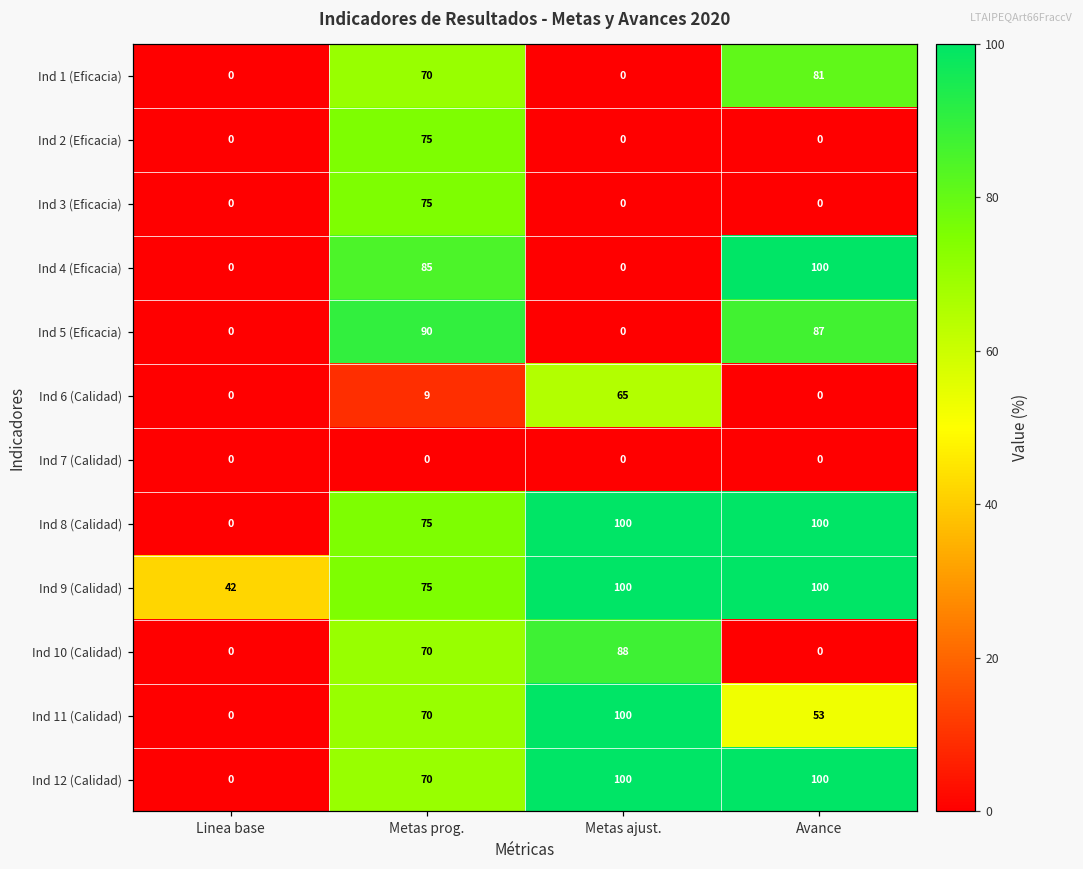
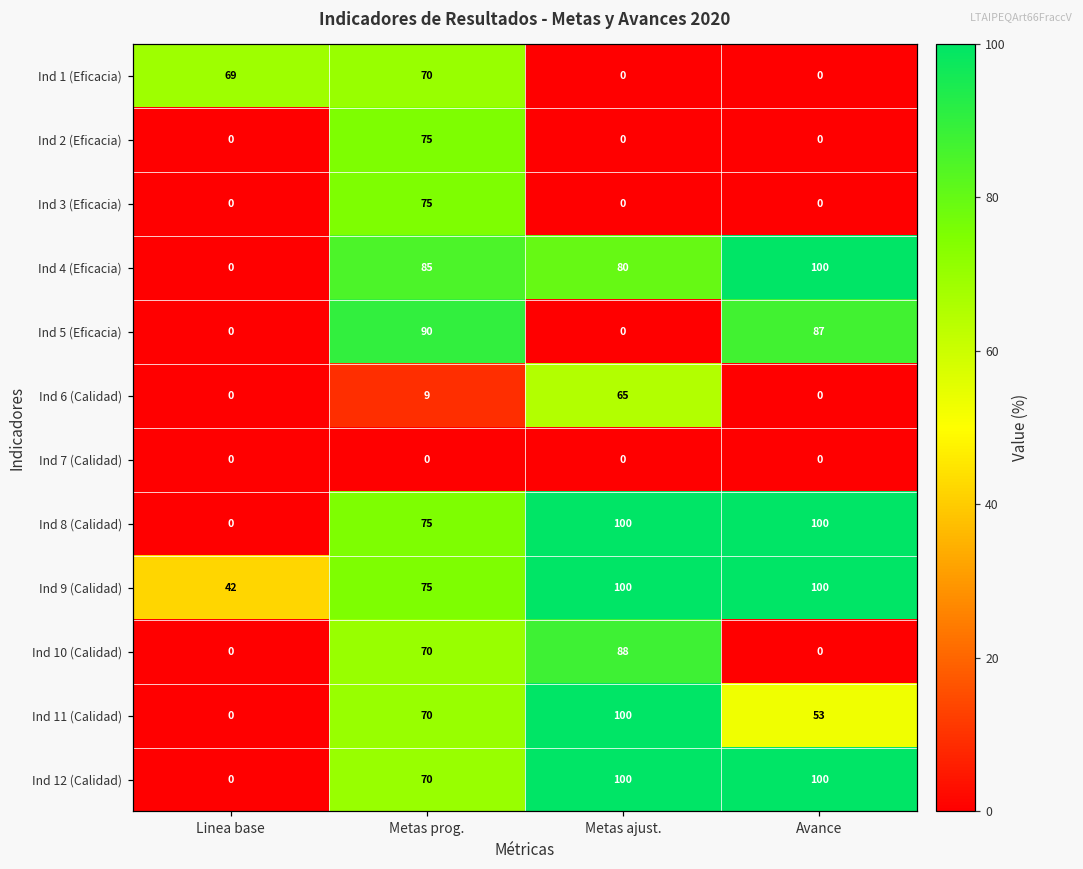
  {
    "Ind 1 (Eficacia)": {
-     "Linea base": 0,
+     "Linea base": 69,
      "Metas prog.": 70,
      "Metas ajust.": 0,
-     "Avance": 81
+     "Avance": 0
    },
    "Ind 2 (Eficacia)": {
      "Linea base": 0,
      "Metas prog.": 75,
      "Metas ajust.": 0,
      "Avance": 0
    },
    "Ind 3 (Eficacia)": {
      "Linea base": 0,
      "Metas prog.": 75,
      "Metas ajust.": 0,
      "Avance": 0
    },
    "Ind 4 (Eficacia)": {
      "Linea base": 0,
      "Metas prog.": 85,
-     "Metas ajust.": 0,
+     "Metas ajust.": 80,
      "Avance": 100
    },
    "Ind 5 (Eficacia)": {
      "Linea base": 0,
      "Metas prog.": 90,
      "Metas ajust.": 0,
      "Avance": 87
    },
    "Ind 6 (Calidad)": {
      "Linea base": 0,
      "Metas prog.": 9,
      "Metas ajust.": 65,
      "Avance": 0
    },
    "Ind 7 (Calidad)": {
      "Linea base": 0,
      "Metas prog.": 0,
      "Metas ajust.": 0,
      "Avance": 0
    },
    "Ind 8 (Calidad)": {
      "Linea base": 0,
      "Metas prog.": 75,
      "Metas ajust.": 100,
      "Avance": 100
    },
    "Ind 9 (Calidad)": {
      "Linea base": 42,
      "Metas prog.": 75,
      "Metas ajust.": 100,
      "Avance": 100
    },
    "Ind 10 (Calidad)": {
      "Linea base": 0,
      "Metas prog.": 70,
      "Metas ajust.": 88,
      "Avance": 0
    },
    "Ind 11 (Calidad)": {
      "Linea base": 0,
      "Metas prog.": 70,
      "Metas ajust.": 100,
      "Avance": 53
    },
    "Ind 12 (Calidad)": {
      "Linea base": 0,
      "Metas prog.": 70,
      "Metas ajust.": 100,
      "Avance": 100
    }
  }
